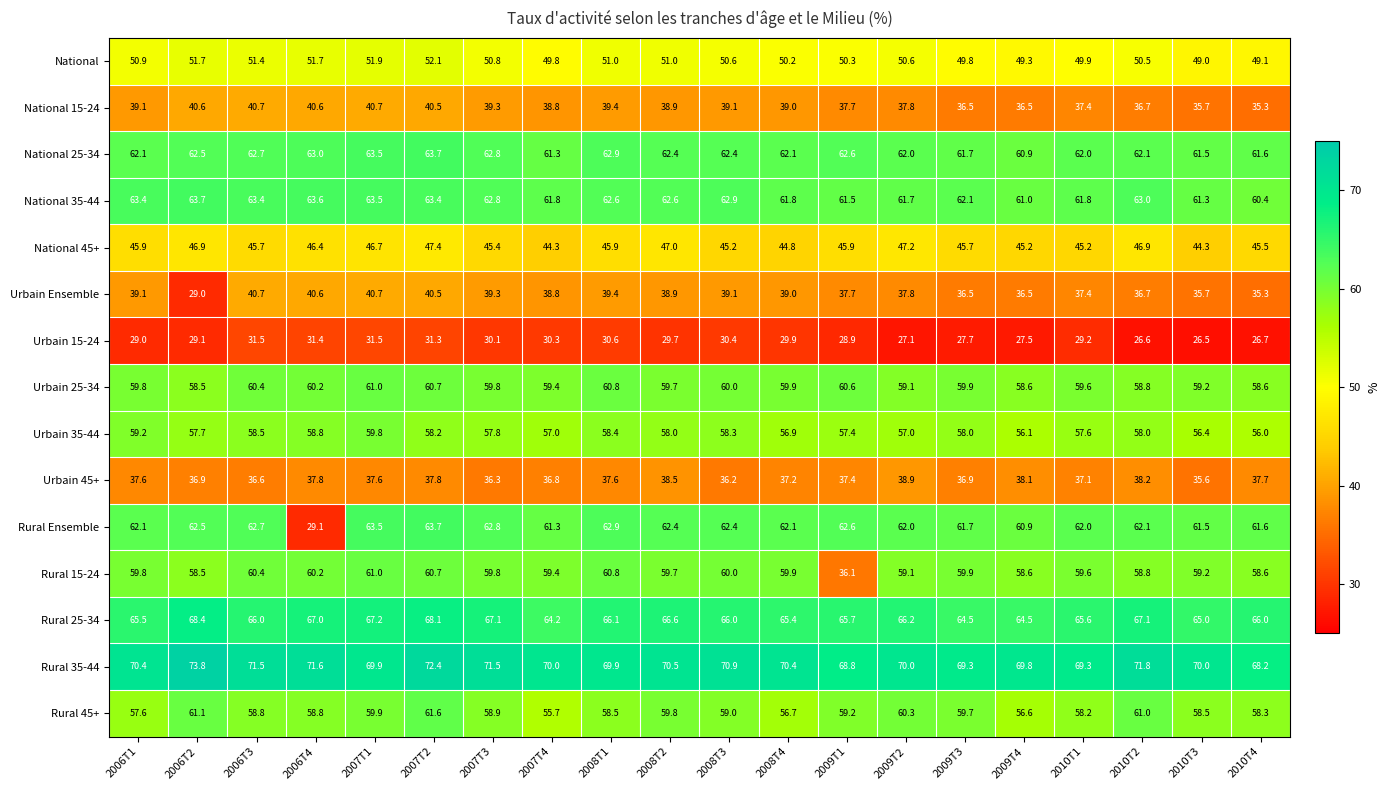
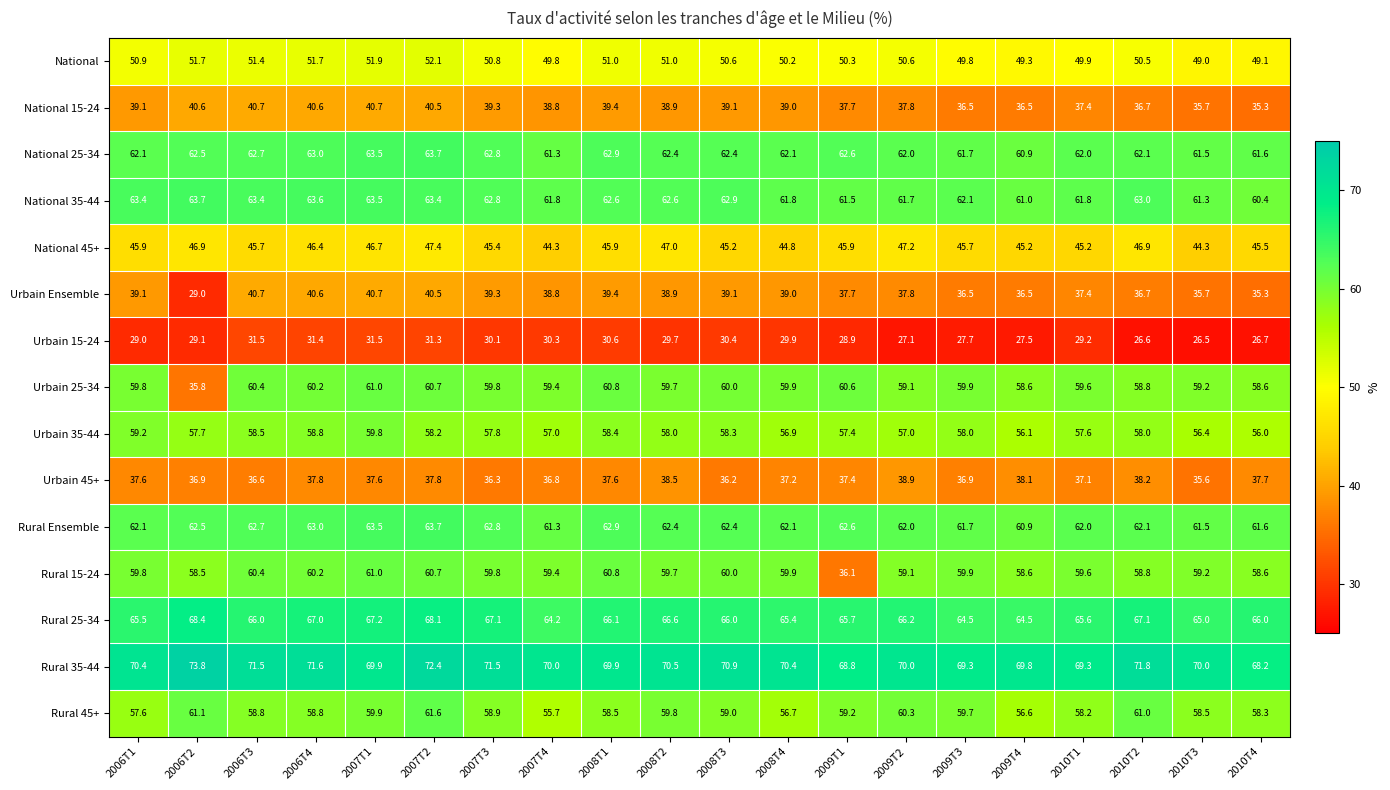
  {
    "Urbain 25-34": {
      "2006T1": 59.8,
-     "2006T2": 58.5,
+     "2006T2": 35.8,
      "2006T3": 60.4,
      "2006T4": 60.2,
      "2007T1": 61.0,
      "2007T2": 60.7,
      "2007T3": 59.8,
      "2007T4": 59.4,
      "2008T1": 60.8,
      "2008T2": 59.7,
      "2008T3": 60.0,
      "2008T4": 59.9,
      "2009T1": 60.6,
      "2009T2": 59.1,
      "2009T3": 59.9,
      "2009T4": 58.6,
      "2010T1": 59.6,
      "2010T2": 58.8,
      "2010T3": 59.2,
      "2010T4": 58.6
    },
    "Rural Ensemble": {
      "2006T1": 62.1,
      "2006T2": 62.5,
      "2006T3": 62.7,
-     "2006T4": 29.1,
+     "2006T4": 63.0,
      "2007T1": 63.5,
      "2007T2": 63.7,
      "2007T3": 62.8,
      "2007T4": 61.3,
      "2008T1": 62.9,
      "2008T2": 62.4,
      "2008T3": 62.4,
      "2008T4": 62.1,
      "2009T1": 62.6,
      "2009T2": 62.0,
      "2009T3": 61.7,
      "2009T4": 60.9,
      "2010T1": 62.0,
      "2010T2": 62.1,
      "2010T3": 61.5,
      "2010T4": 61.6
    }
  }
